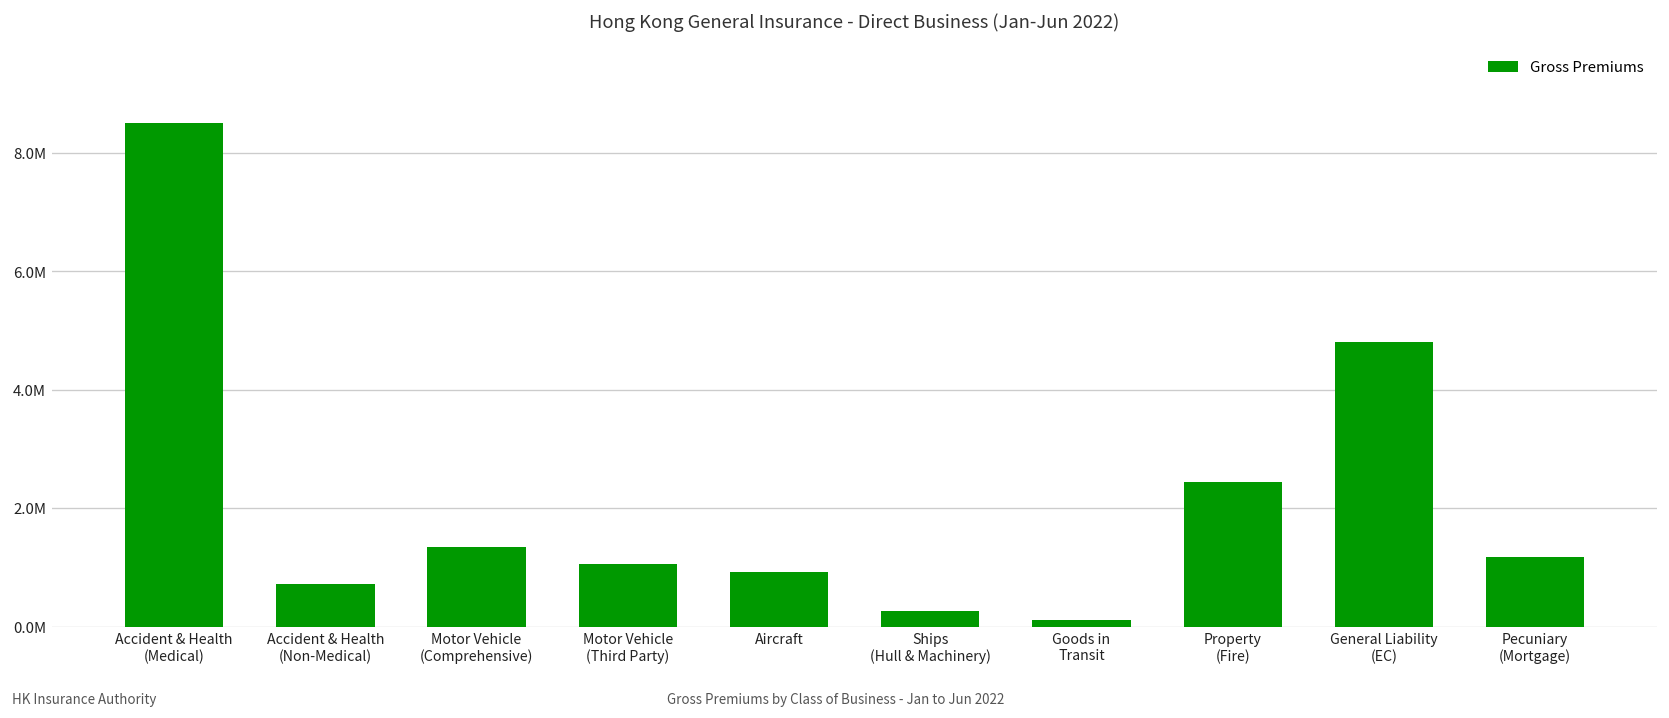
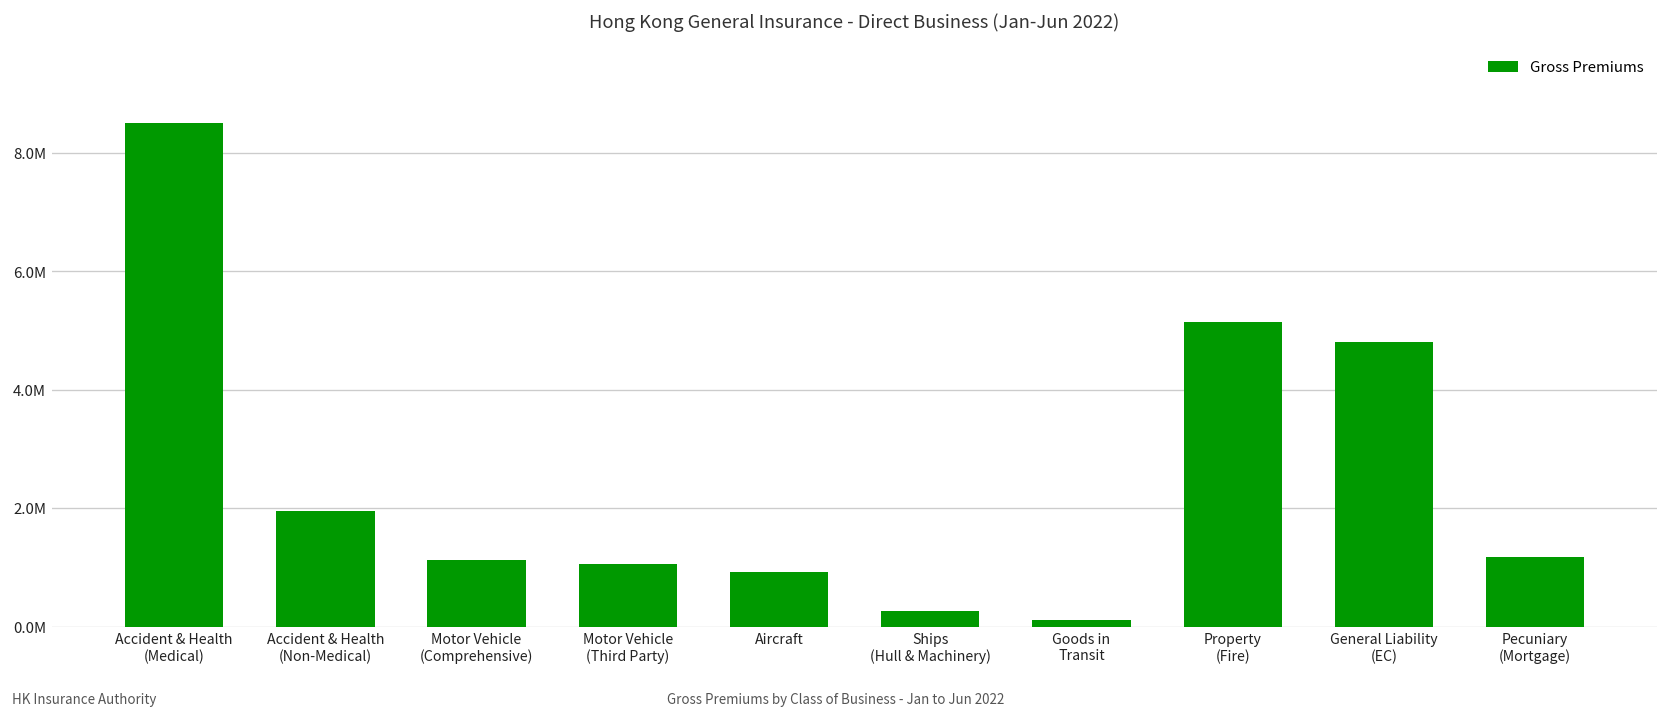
  {
    "Accident & Health (Medical)": 8500000,
-   "Accident & Health (Non-Medical)": 700000,
-   "Motor Vehicle (Comprehensive)": 1400000,
+   "Accident & Health (Non-Medical)": 1900000,
+   "Motor Vehicle (Comprehensive)": 1100000,
    "Motor Vehicle (Third Party)": 1100000,
    "Aircraft": 900000,
    "Ships (Hull & Machinery)": 300000,
    "Goods in Transit": 100000,
-   "Property (Fire)": 2400000,
+   "Property (Fire)": 5100000,
    "General Liability (EC)": 4800000,
    "Pecuniary (Mortgage)": 1200000
  }
